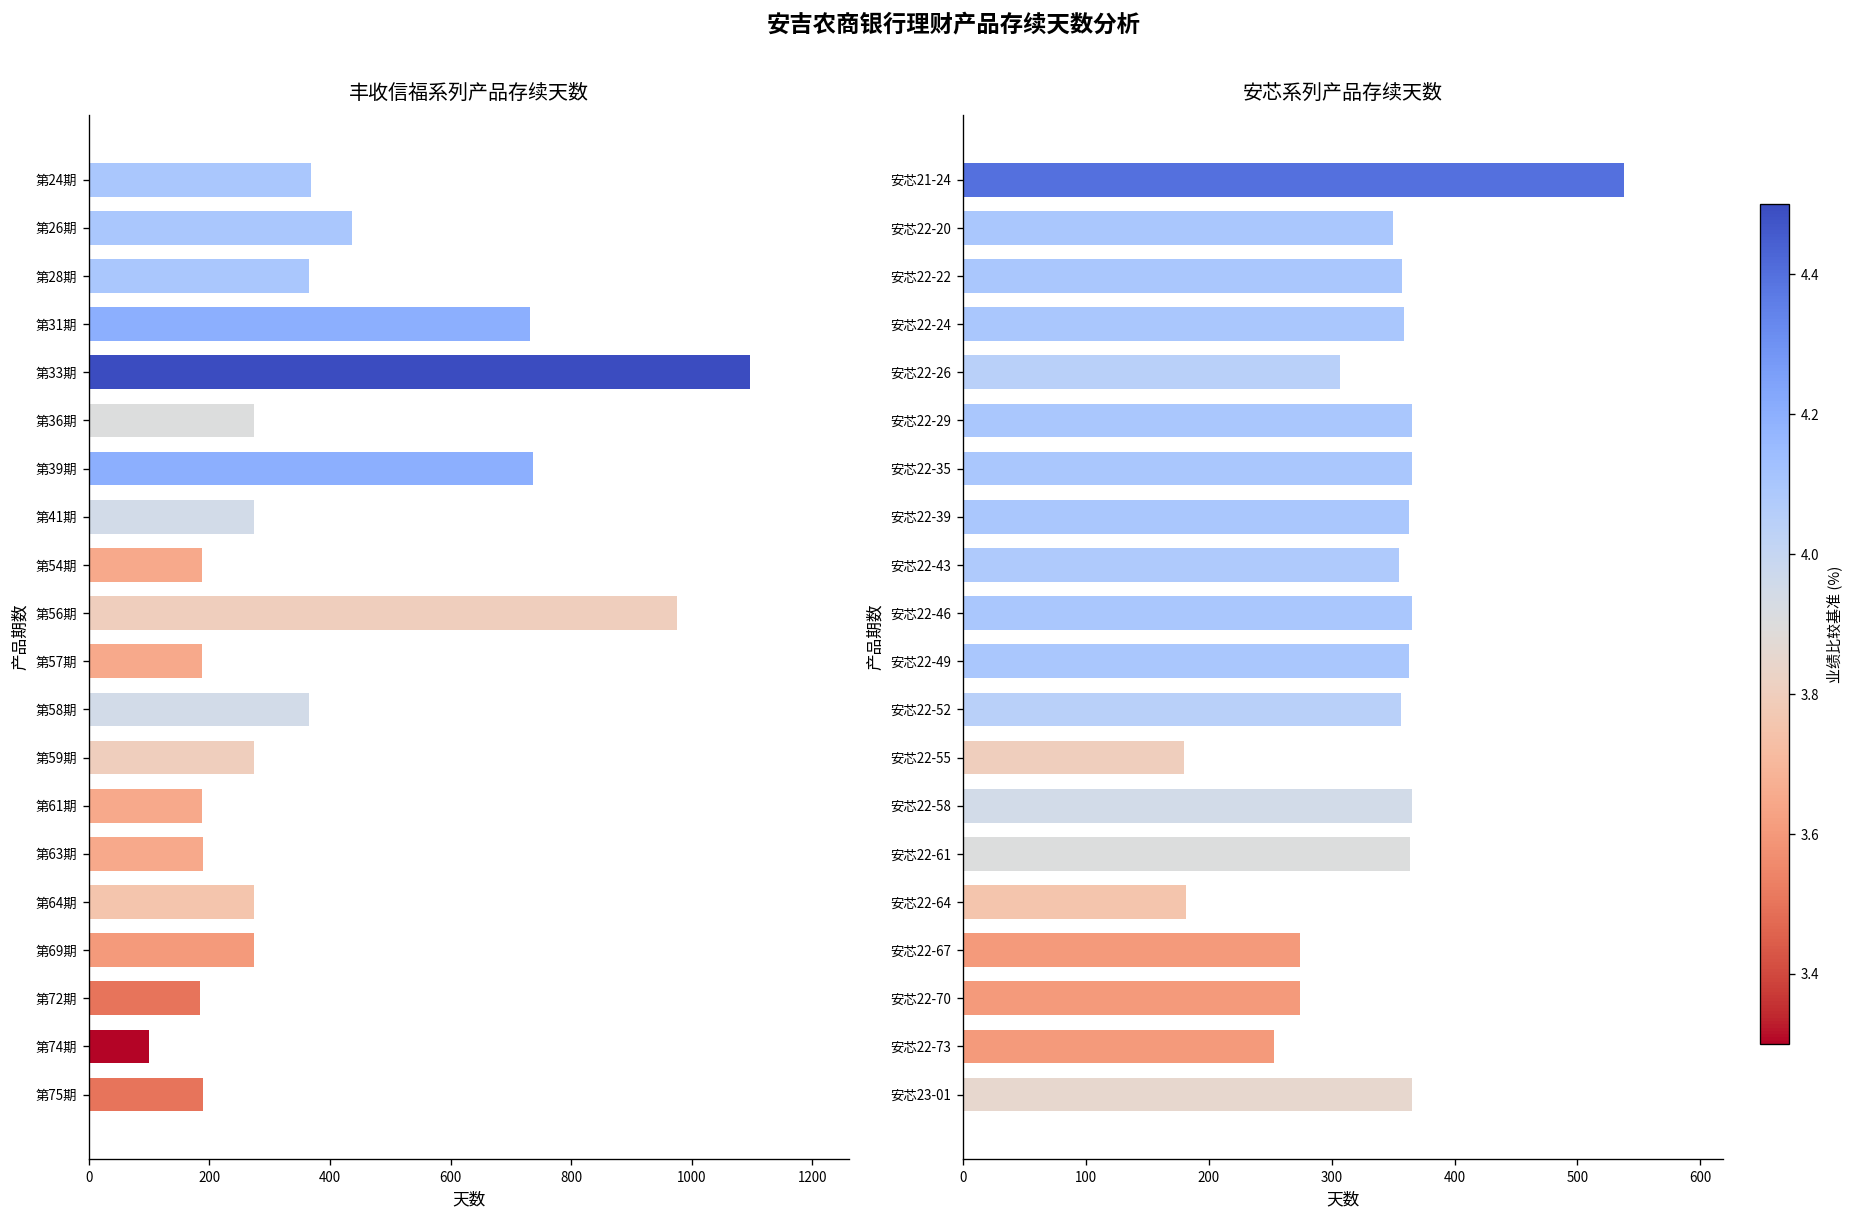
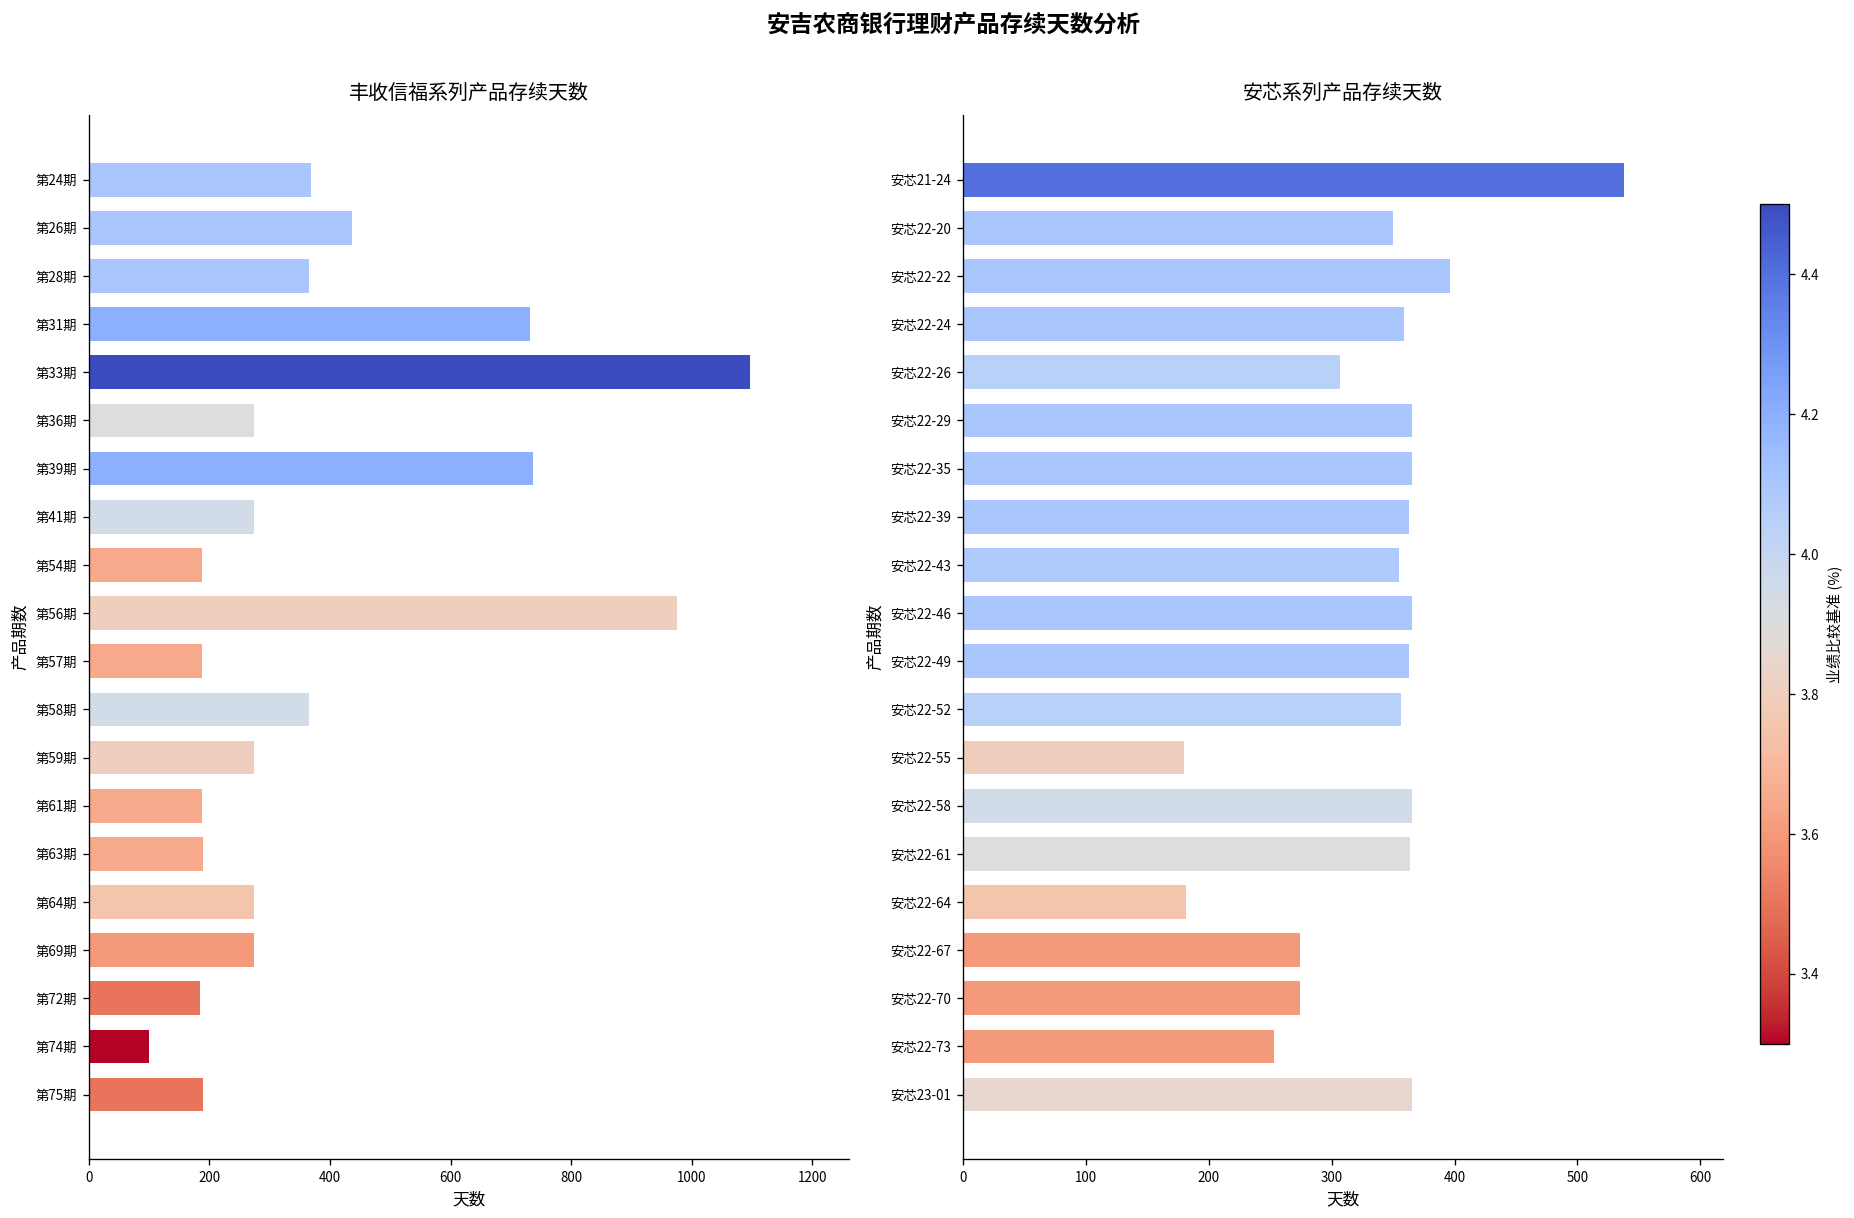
  {
    "丰收信福系列产品存续天数": {
      "第24期": 370,
      "第26期": 440,
      "第28期": 370,
      "第31期": 730,
      "第33期": 1100,
      "第36期": 270,
      "第39期": 740,
      "第41期": 270,
      "第54期": 190,
      "第56期": 980,
      "第57期": 190,
      "第58期": 370,
      "第59期": 270,
      "第61期": 190,
      "第63期": 190,
      "第64期": 270,
      "第69期": 270,
      "第72期": 190,
      "第74期": 100,
      "第75期": 190
    },
    "安芯系列产品存续天数": {
      "安芯21-24": 538,
      "安芯22-20": 350,
-     "安芯22-22": 357,
+     "安芯22-22": 396,
      "安芯22-24": 359,
      "安芯22-26": 307,
      "安芯22-29": 365,
      "安芯22-35": 365,
      "安芯22-39": 363,
      "安芯22-43": 355,
      "安芯22-46": 365,
      "安芯22-49": 363,
      "安芯22-52": 356,
      "安芯22-55": 180,
      "安芯22-58": 365,
      "安芯22-61": 364,
      "安芯22-64": 181,
      "安芯22-67": 274,
      "安芯22-70": 274,
      "安芯22-73": 253,
      "安芯23-01": 365
    }
  }
